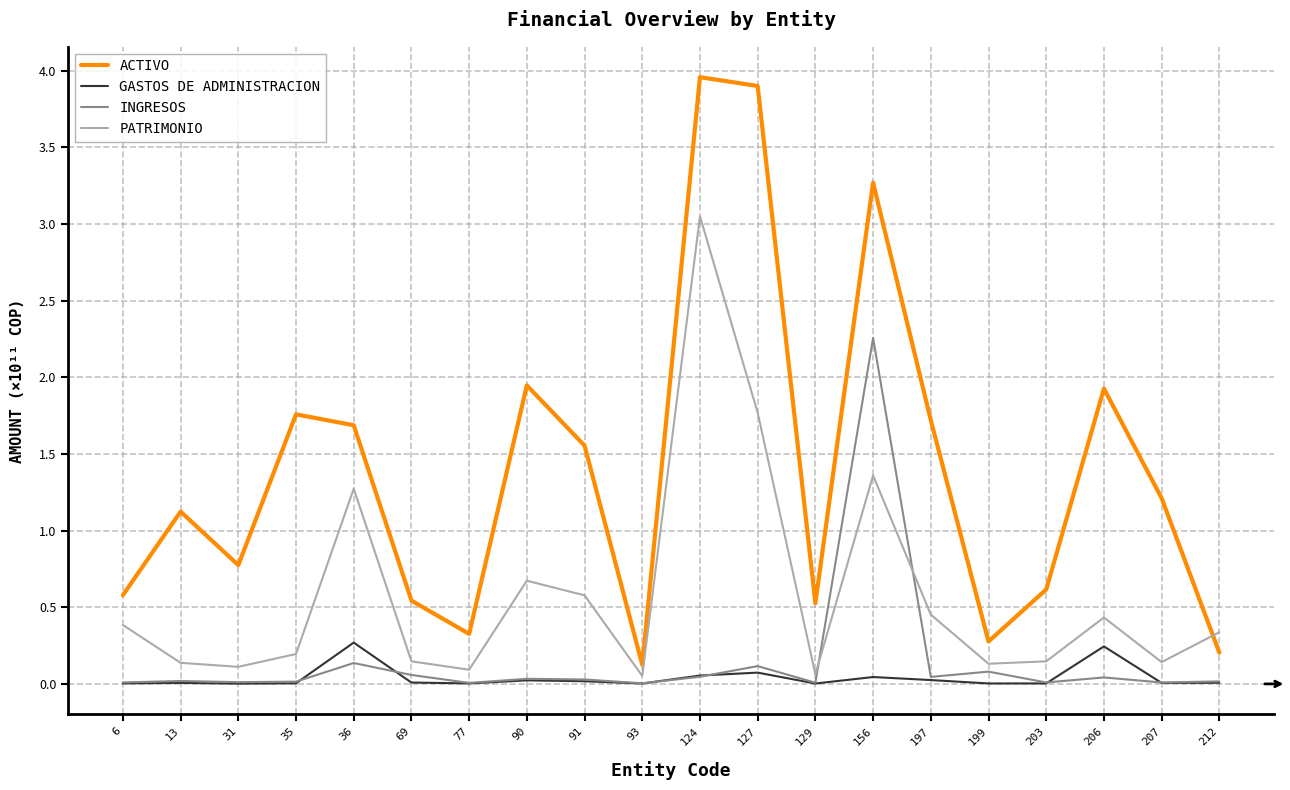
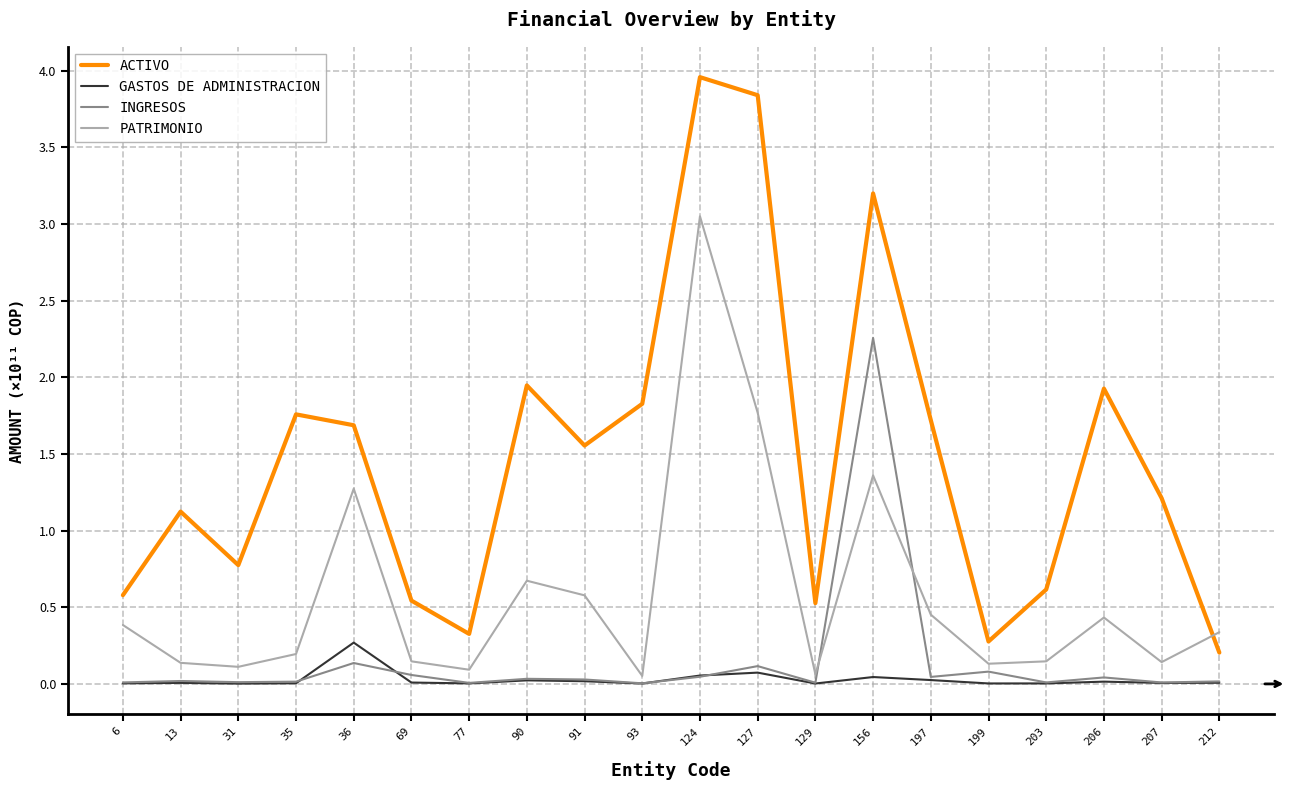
  {
    "ACTIVO": {
      "6": 0.58,
      "13": 1.12,
      "31": 0.77,
      "35": 1.76,
      "36": 1.69,
      "69": 0.54,
      "77": 0.33,
      "90": 1.95,
      "91": 1.55,
-     "93": 0.12,
+     "93": 1.83,
      "124": 3.96,
-     "127": 3.90,
+     "127": 3.84,
      "129": 0.53,
-     "156": 3.27,
+     "156": 3.20,
      "197": 1.72,
      "199": 0.28,
      "203": 0.62,
      "206": 1.93,
      "207": 1.21,
      "212": 0.20
    },
    "GASTOS DE ADMINISTRACION": {
      "36": 0.27,
      "69": 0.01,
      "127": 0.07,
      "156": 0.04,
      "197": 0.03,
      "199": 0.00,
-     "206": 0.24
+     "206": 0.01
    }
  }
